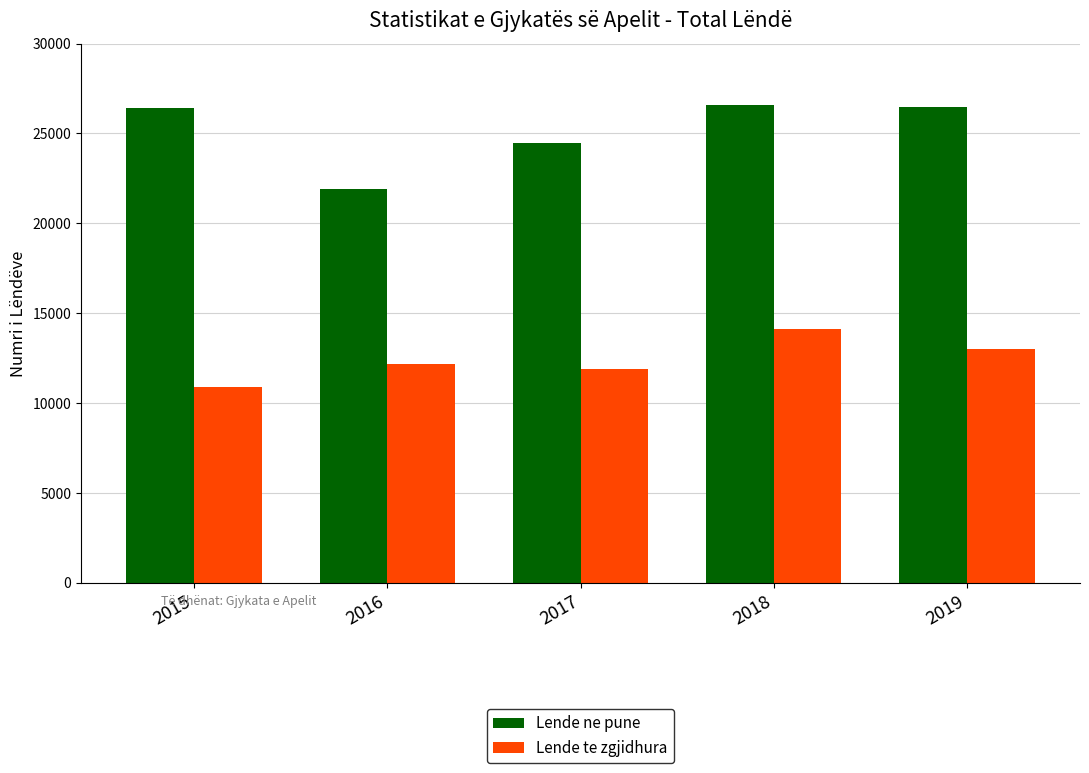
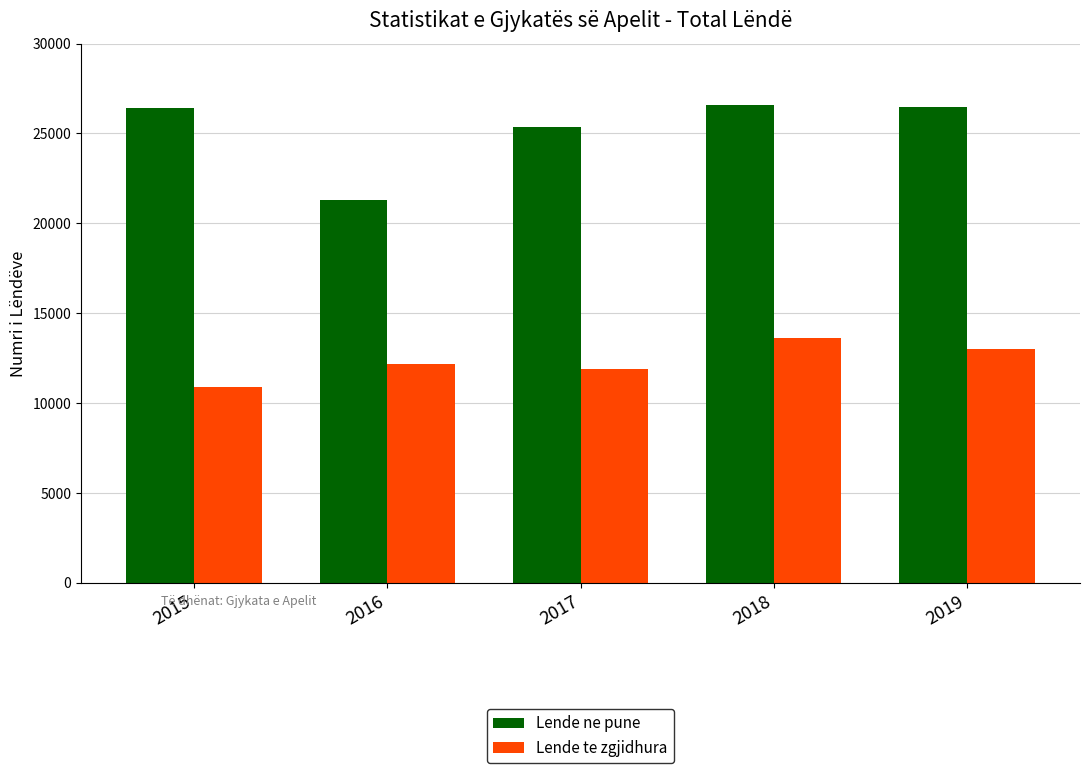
  {
    "Lende ne pune": {
      "2015": 26400,
-     "2016": 21900,
-     "2017": 24500,
+     "2016": 21300,
+     "2017": 25300,
      "2018": 26600,
      "2019": 26500
    },
    "Lende te zgjidhura": {
      "2015": 10900,
      "2016": 12200,
      "2017": 11900,
-     "2018": 14100,
+     "2018": 13600,
      "2019": 13000
    }
  }
